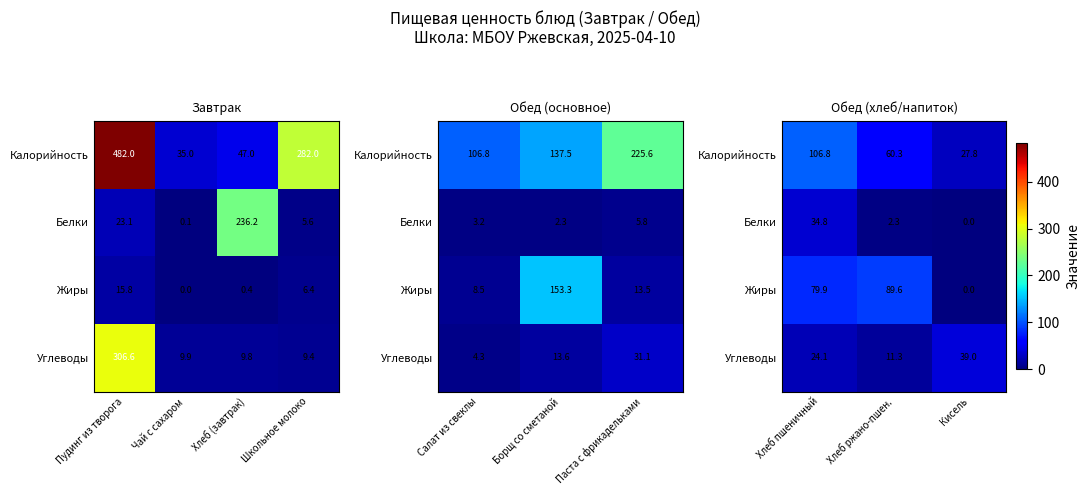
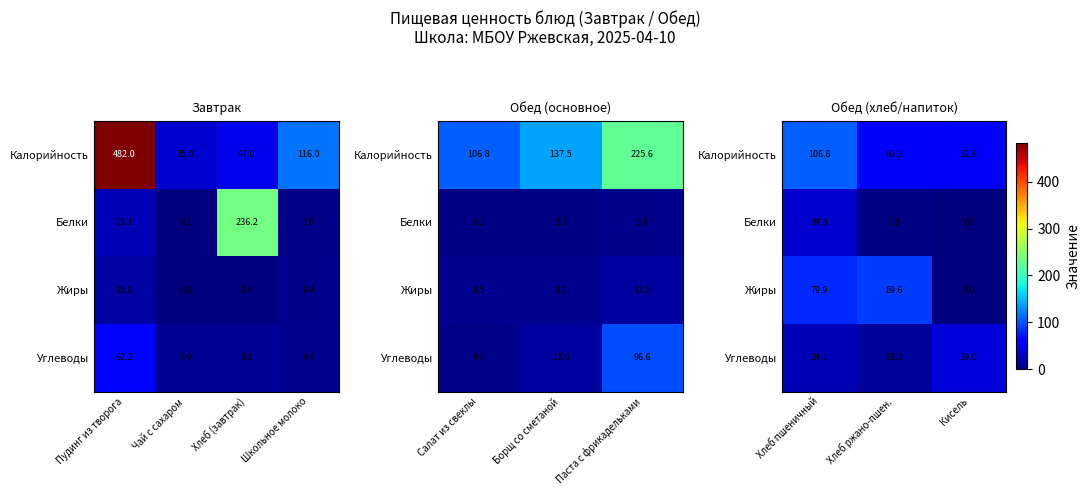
  {
    "Завтрак": {
      "Калорийность": {
        "Пудинг из творога": 482.0,
        "Чай с сахаром": 35.0,
        "Хлеб (завтрак)": 47.0,
-       "Школьное молоко": 282.0
+       "Школьное молоко": 116.0
      },
      "Белки": {
        "Пудинг из творога": 23.1,
        "Чай с сахаром": 0.1,
        "Хлеб (завтрак)": 236.2,
        "Школьное молоко": 5.6
      },
      "Жиры": {
        "Пудинг из творога": 15.8,
        "Чай с сахаром": 0.0,
        "Хлеб (завтрак)": 0.4,
        "Школьное молоко": 6.4
      },
      "Углеводы": {
-       "Пудинг из творога": 306.6,
+       "Пудинг из творога": 62.2,
        "Чай с сахаром": 9.9,
        "Хлеб (завтрак)": 9.8,
        "Школьное молоко": 9.4
      }
    },
    "Обед (основное)": {
      "Калорийность": {
        "Салат из свеклы": 106.8,
        "Борщ со сметаной": 137.5,
        "Паста с фрикадельками": 225.6
      },
      "Белки": {
        "Салат из свеклы": 3.2,
        "Борщ со сметаной": 2.3,
        "Паста с фрикадельками": 5.8
      },
      "Жиры": {
        "Салат из свеклы": 8.5,
-       "Борщ со сметаной": 153.3,
+       "Борщ со сметаной": 8.2,
        "Паста с фрикадельками": 13.5
      },
      "Углеводы": {
        "Салат из свеклы": 4.3,
        "Борщ со сметаной": 13.6,
-       "Паста с фрикадельками": 31.1
+       "Паста с фрикадельками": 96.6
      }
    },
    "Обед (хлеб/напиток)": {
      "Калорийность": {
        "Хлеб пшеничный": 106.8,
        "Хлеб ржано-пшен.": 60.3,
-       "Кисель": 27.8
+       "Кисель": 52.6
      },
      "Белки": {
        "Хлеб пшеничный": 34.8,
        "Хлеб ржано-пшен.": 2.3,
        "Кисель": 0.0
      },
      "Жиры": {
        "Хлеб пшеничный": 79.9,
        "Хлеб ржано-пшен.": 89.6,
        "Кисель": 0.0
      },
      "Углеводы": {
        "Хлеб пшеничный": 24.1,
        "Хлеб ржано-пшен.": 11.3,
        "Кисель": 39.0
      }
    }
  }
